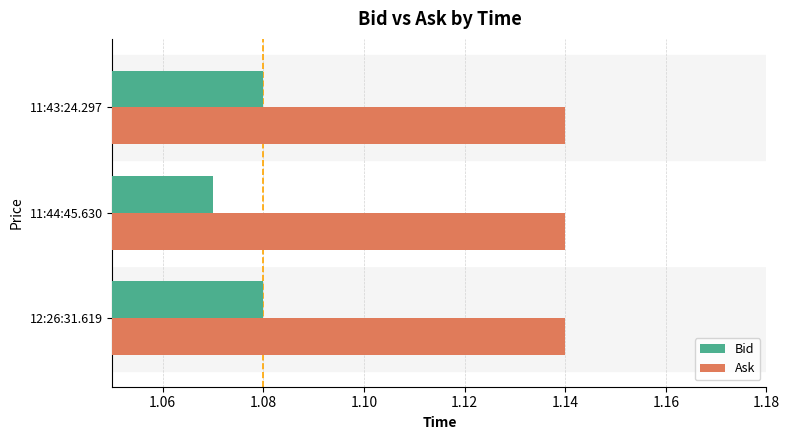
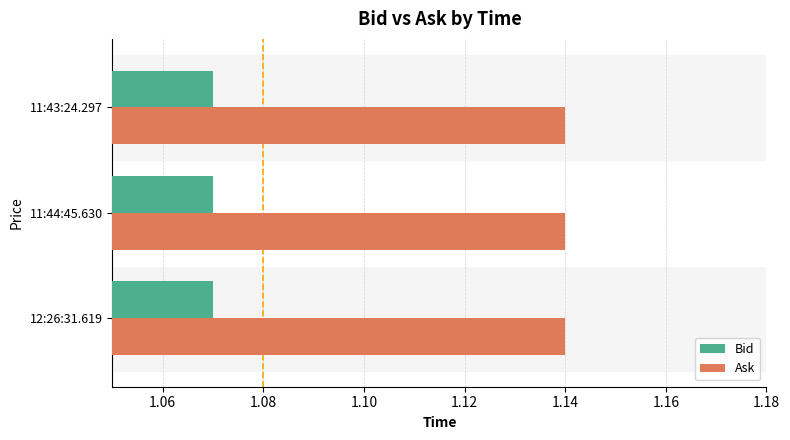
  {
    "Bid": {
-     "11:43:24.297": 1.08,
+     "11:43:24.297": 1.07,
      "11:44:45.630": 1.07,
-     "12:26:31.619": 1.08
+     "12:26:31.619": 1.07
    },
    "Ask": {
      "11:43:24.297": 1.14,
      "11:44:45.630": 1.14,
      "12:26:31.619": 1.14
    }
  }
